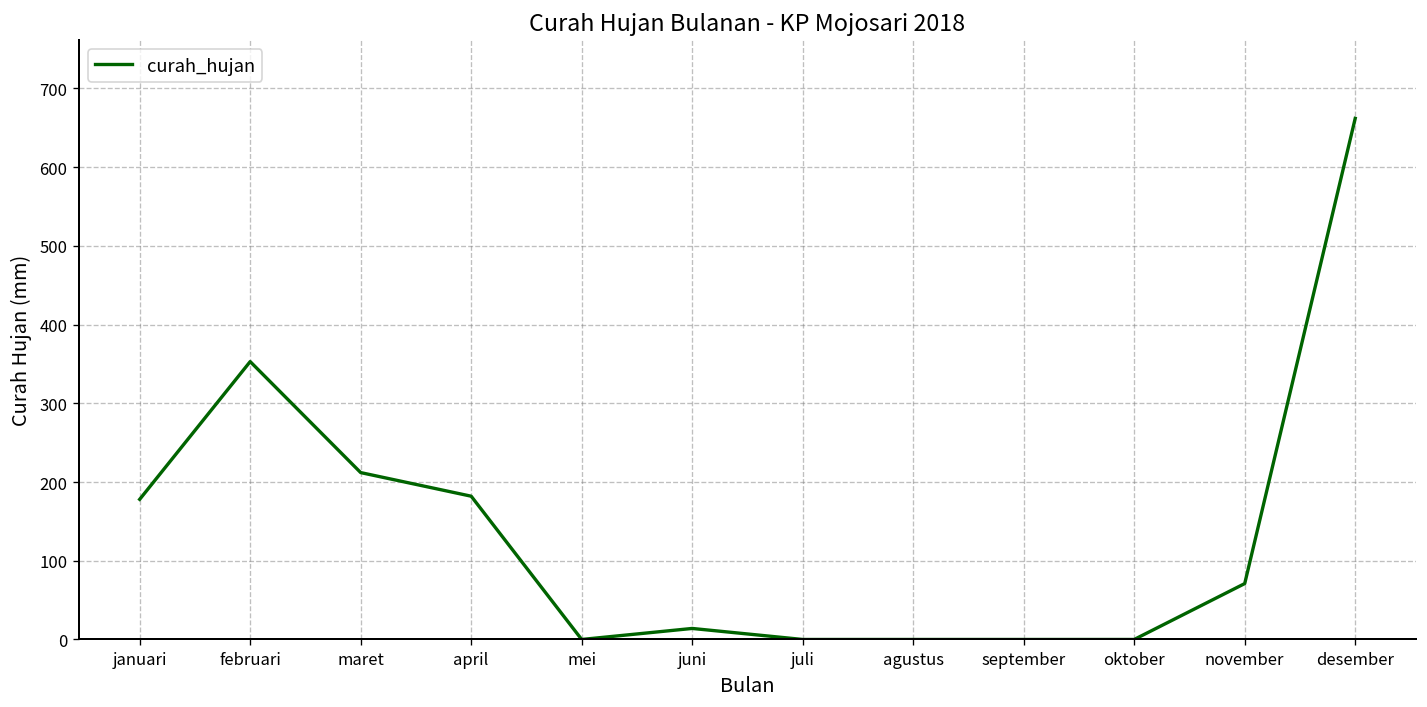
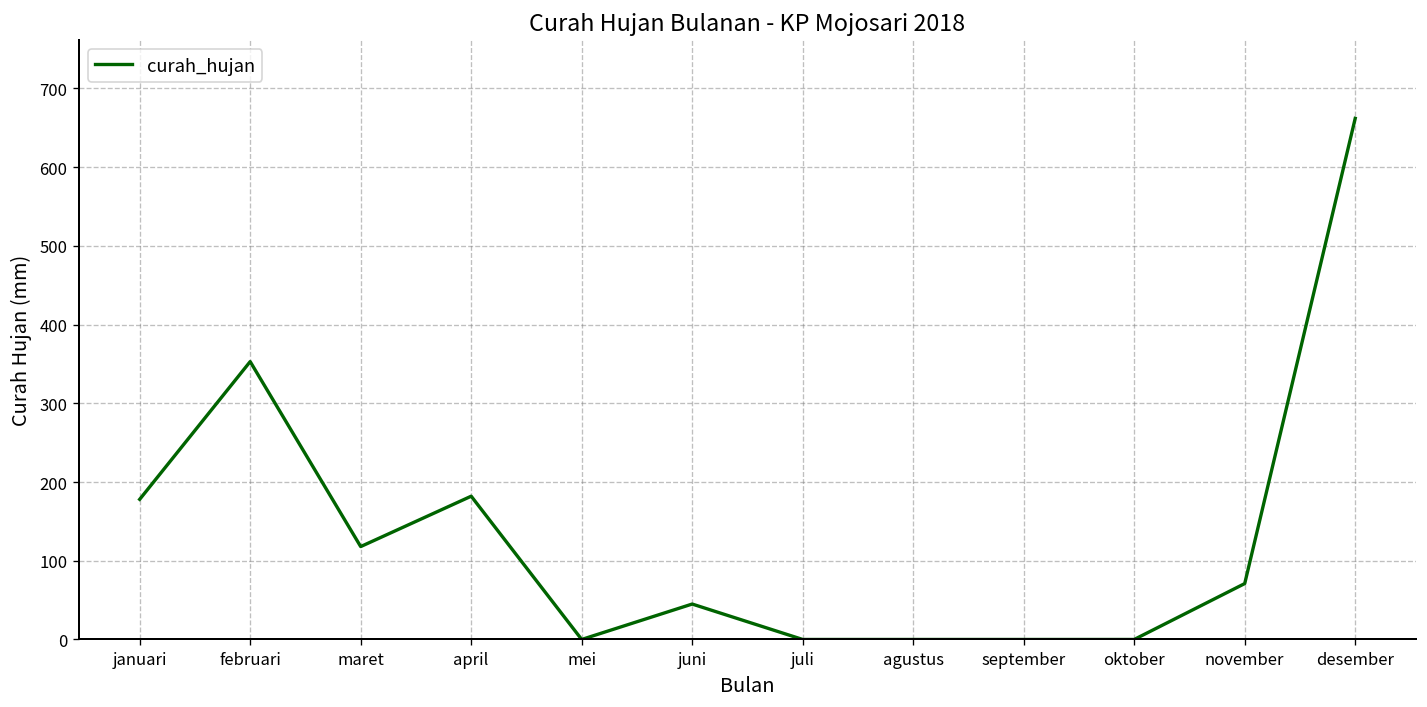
  {
    "januari": 180,
    "februari": 350,
-   "maret": 210,
+   "maret": 120,
    "april": 180,
    "mei": 0,
-   "juni": 10,
+   "juni": 50,
    "juli": 0,
    "agustus": 0,
    "september": 0,
    "oktober": 0,
    "november": 70,
    "desember": 660
  }
